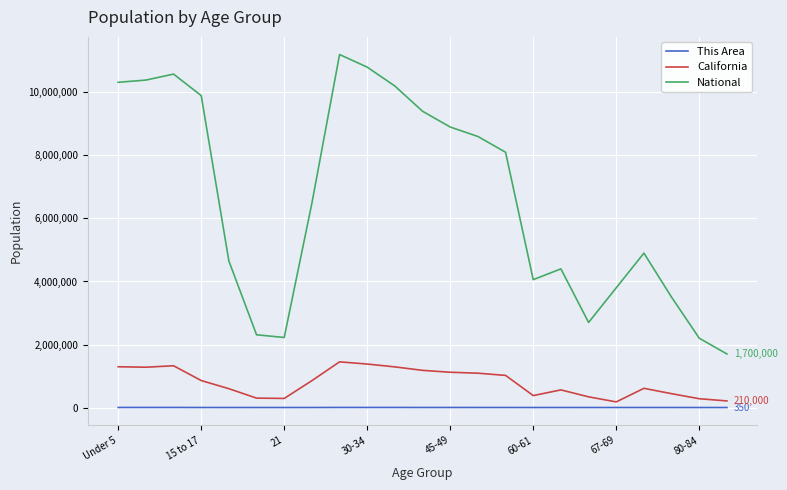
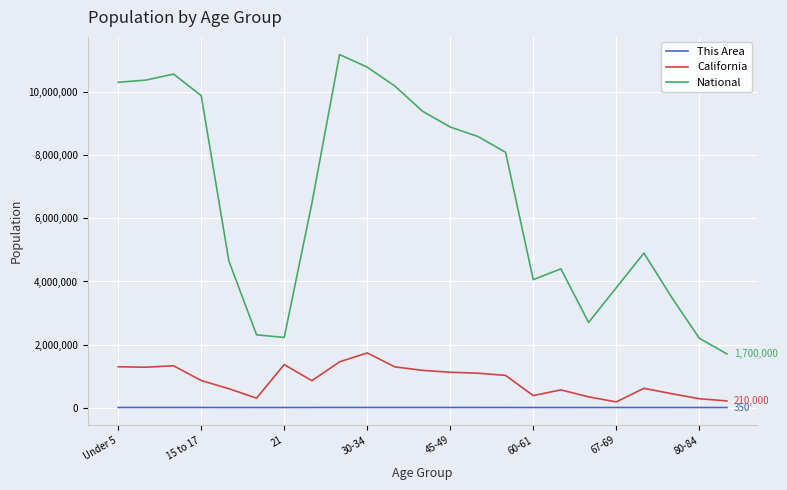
  {
    "This Area": {
      "Under 5": "0",
      "15 to 17": "0",
      "21": "0",
      "30-34": "0",
      "45-49": "0",
      "60-61": "0",
      "67-69": "0",
      "80-84": "0"
    },
    "California": {
      "Under 5": "1,300,000",
      "15 to 17": "900,000",
-     "21": "300,000",
-     "30-34": "1,400,000",
+     "21": "1,400,000",
+     "30-34": "1,700,000",
      "45-49": "1,100,000",
      "60-61": "400,000",
      "67-69": "200,000",
      "80-84": "300,000"
    },
    "National": {
      "Under 5": "10,300,000",
      "15 to 17": "9,900,000",
      "21": "2,200,000",
      "30-34": "10,800,000",
      "45-49": "8,900,000",
      "60-61": "4,100,000",
      "67-69": "3,800,000",
      "80-84": "2,200,000"
    }
  }
